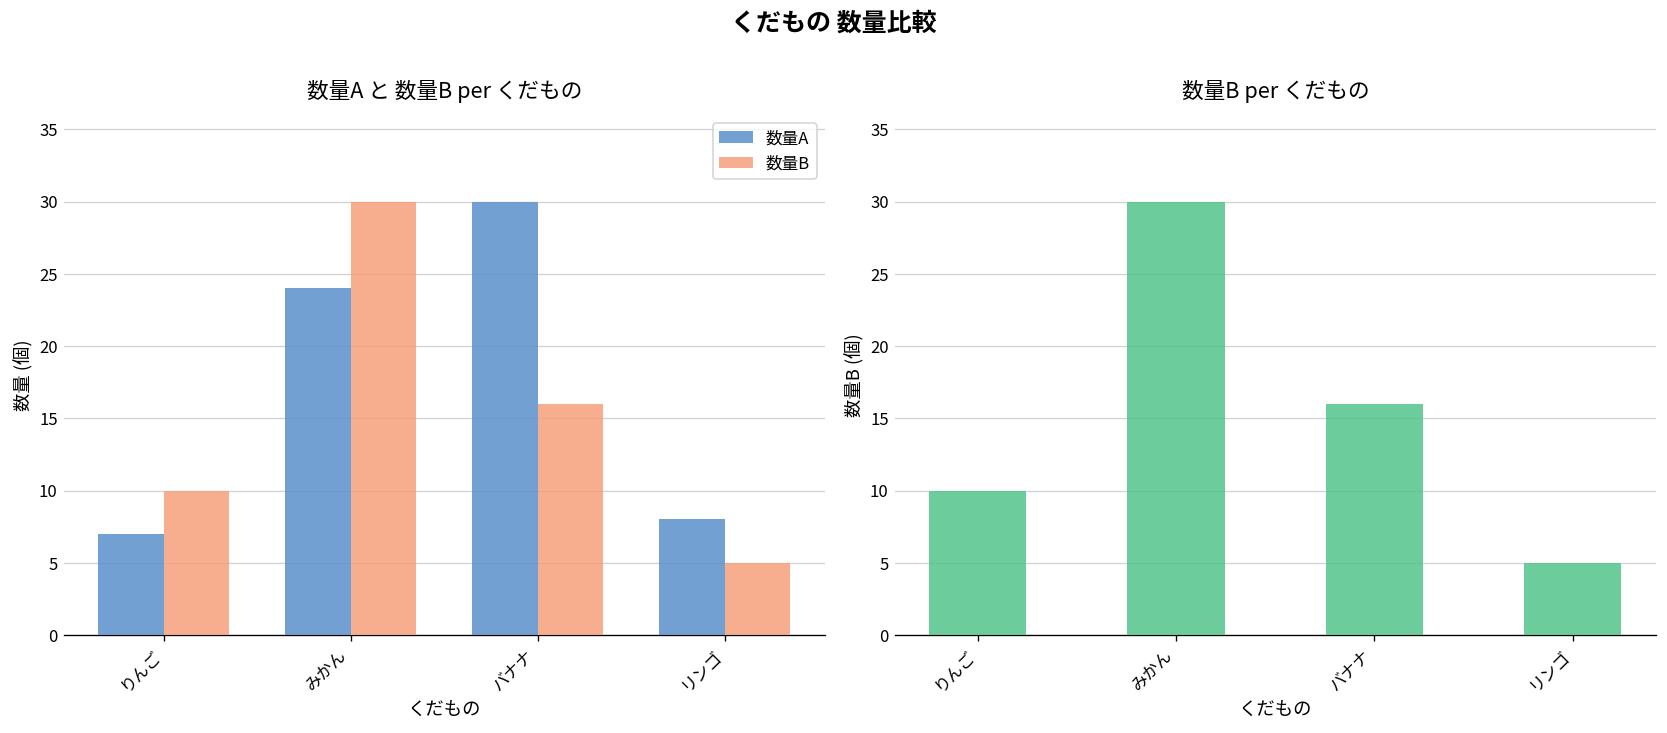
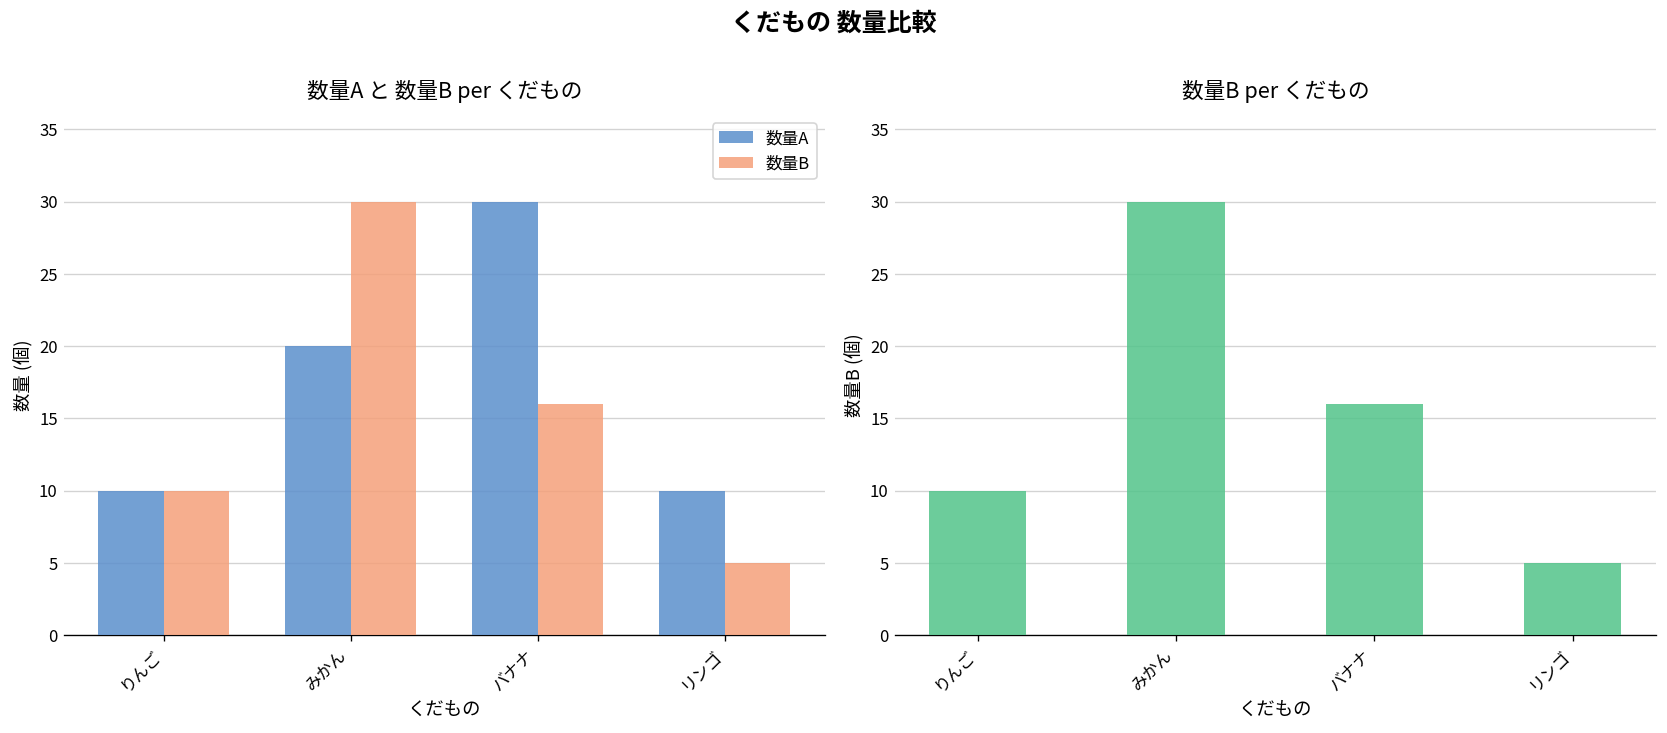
  {
    "数量A と 数量B per くだもの": {
      "数量A": {
-       "りんご": 7,
-       "みかん": 24,
+       "りんご": 10,
+       "みかん": 20,
        "バナナ": 30,
-       "リンゴ": 8
+       "リンゴ": 10
      },
      "数量B": {
        "りんご": 10,
        "みかん": 30,
        "バナナ": 16,
        "リンゴ": 5
      }
    },
    "数量B per くだもの": {
      "りんご": 10.0,
      "みかん": 30.0,
      "バナナ": 16.0,
      "リンゴ": 5.0
    }
  }
